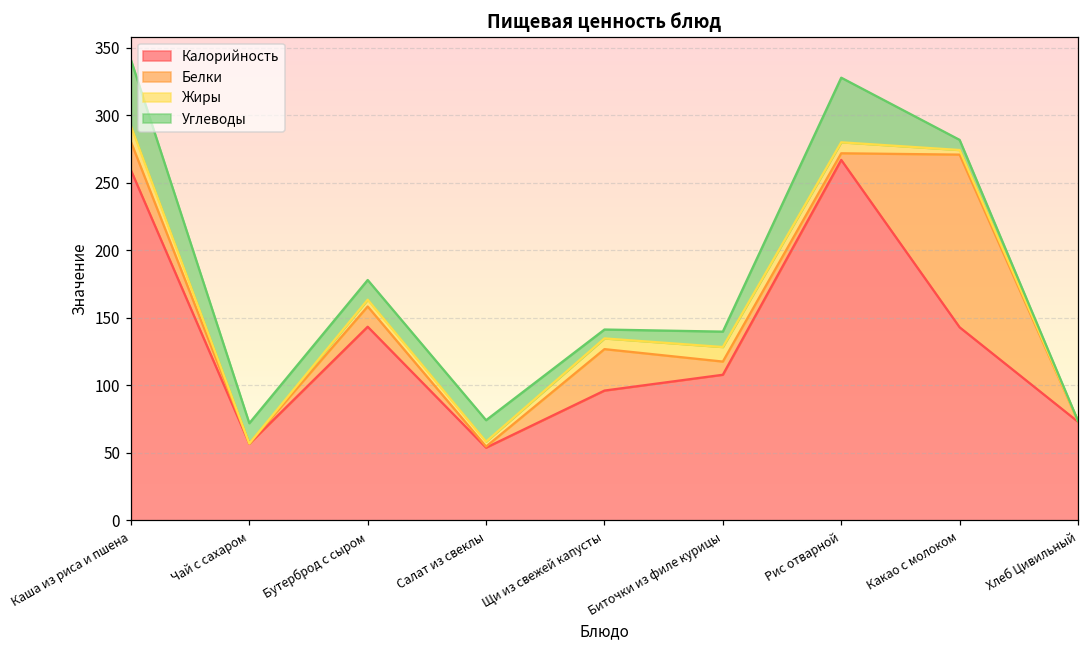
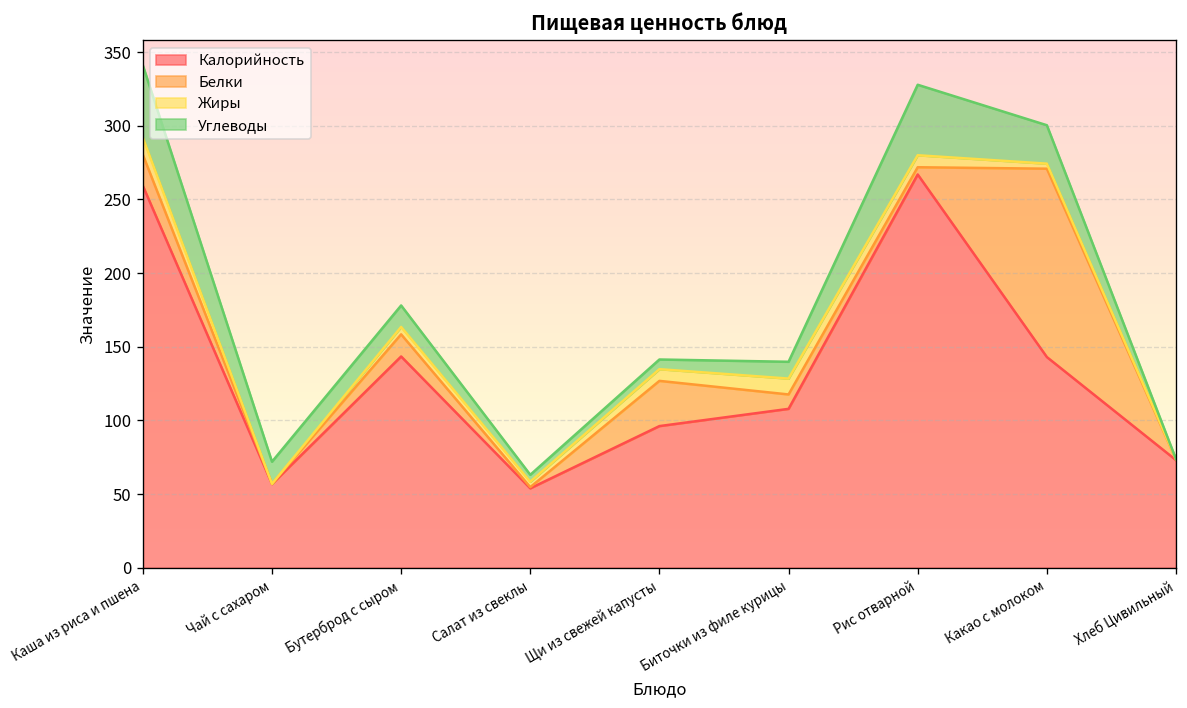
  {
    "Калорийность": {
      "Каша из риса и пшена": 259,
      "Бутерброд с сыром": 143,
      "Щи из свежей капусты": 96,
      "Биточки из филе курицы": 108,
      "Рис отварной": 267,
      "Какао с молоком": 143
    },
    "Белки": {
      "Каша из риса и пшена": 21,
      "Бутерброд с сыром": 15,
      "Щи из свежей капусты": 31,
      "Биточки из филе курицы": 10,
      "Рис отварной": 5,
      "Какао с молоком": 128
    },
    "Жиры": {
      "Каша из риса и пшена": 12,
      "Бутерброд с сыром": 5,
      "Салат из свеклы": 4,
      "Щи из свежей капусты": 8,
      "Биточки из филе курицы": 11,
      "Рис отварной": 8,
      "Какао с молоком": 3
    },
    "Углеводы": {
      "Каша из риса и пшена": 49,
      "Чай с сахаром": 15,
      "Бутерброд с сыром": 15,
-     "Салат из свеклы": 16,
+     "Салат из свеклы": 5,
      "Щи из свежей капусты": 7,
      "Биточки из филе курицы": 11,
      "Рис отварной": 48,
-     "Какао с молоком": 8
+     "Какао с молоком": 26
    }
  }
